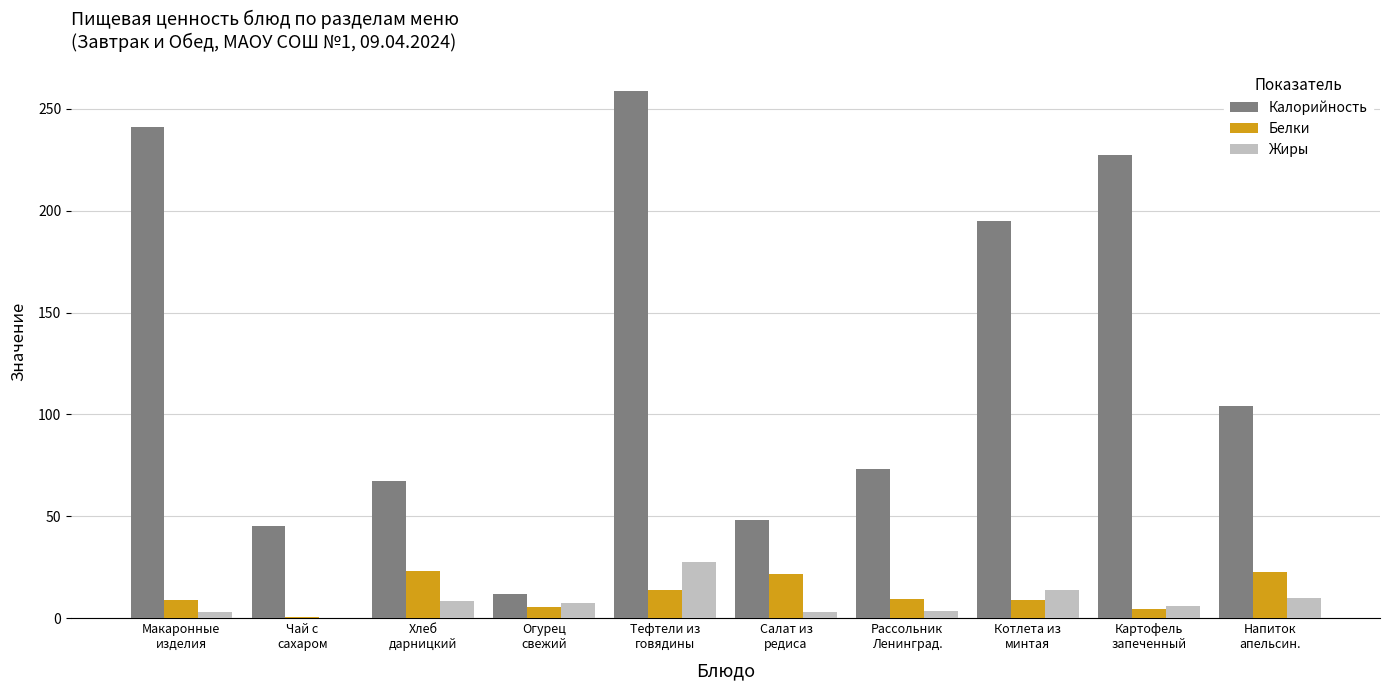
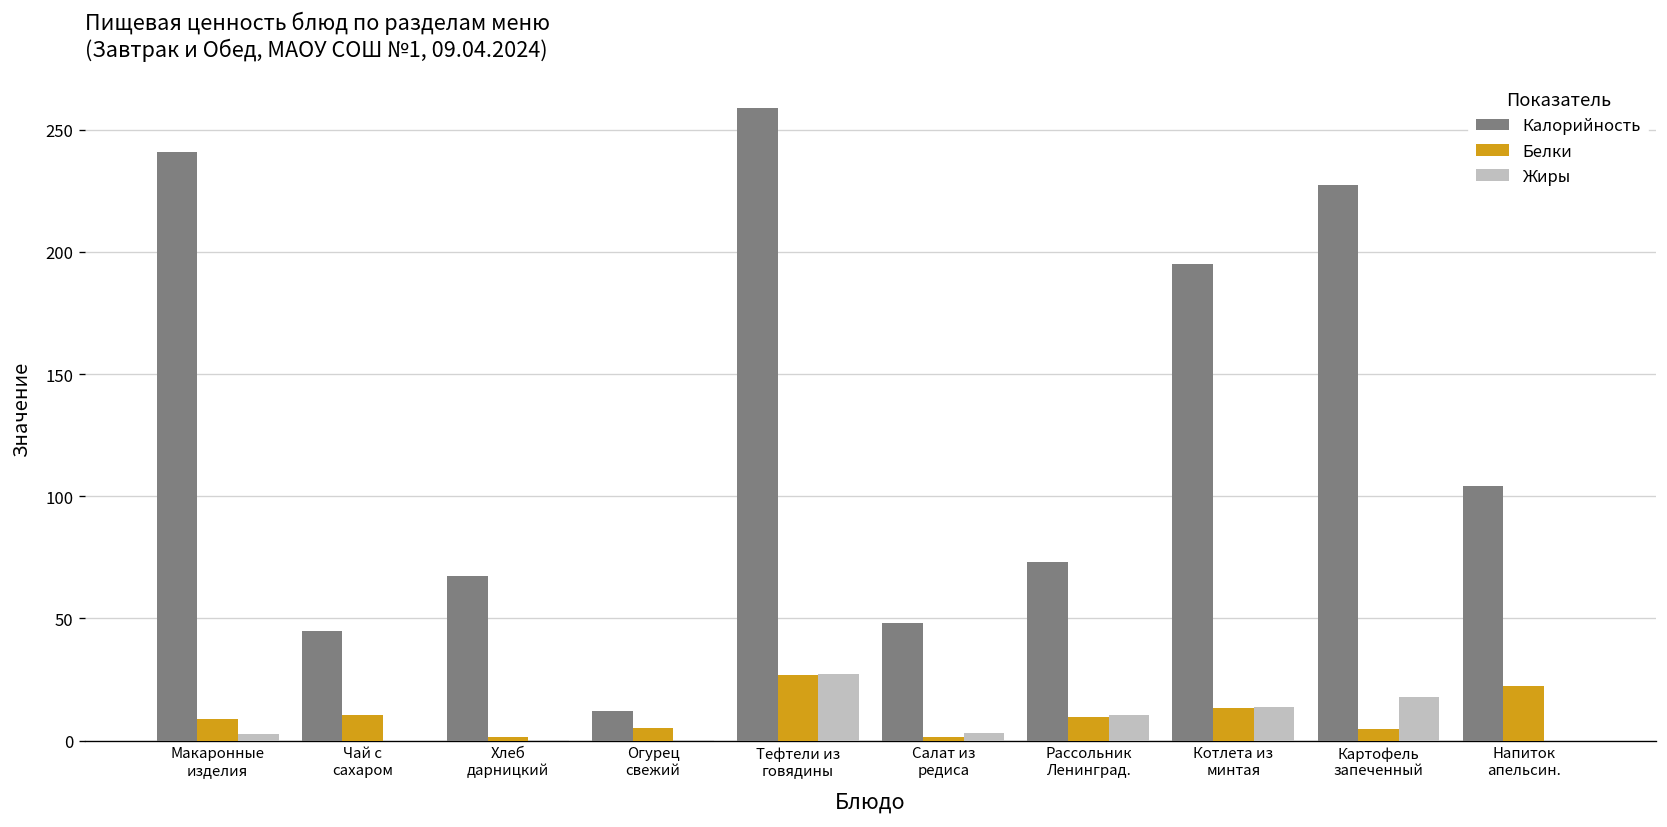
  {
    "Калорийность": {
      "Макаронные изделия": 241,
      "Чай с сахаром": 45,
      "Хлеб дарницкий": 68,
      "Огурец свежий": 12,
      "Тефтели из говядины": 259,
      "Салат из редиса": 48,
      "Рассольник Ленинград.": 73,
      "Котлета из минтая": 195,
      "Картофель запеченный": 227,
      "Напиток апельсин.": 104
    },
    "Белки": {
      "Макаронные изделия": 9,
-     "Чай с сахаром": 0,
-     "Хлеб дарницкий": 23,
+     "Чай с сахаром": 10,
+     "Хлеб дарницкий": 2,
      "Огурец свежий": 5,
-     "Тефтели из говядины": 14,
-     "Салат из редиса": 22,
+     "Тефтели из говядины": 27,
+     "Салат из редиса": 2,
      "Рассольник Ленинград.": 10,
-     "Котлета из минтая": 9,
+     "Котлета из минтая": 13,
      "Картофель запеченный": 5,
      "Напиток апельсин.": 23
    },
    "Жиры": {
      "Макаронные изделия": 3,
      "Чай с сахаром": 0,
-     "Хлеб дарницкий": 8,
-     "Огурец свежий": 7,
+     "Хлеб дарницкий": 0,
+     "Огурец свежий": 0,
      "Тефтели из говядины": 27,
      "Салат из редиса": 3,
-     "Рассольник Ленинград.": 4,
+     "Рассольник Ленинград.": 10,
      "Котлета из минтая": 14,
-     "Картофель запеченный": 6,
-     "Напиток апельсин.": 10
+     "Картофель запеченный": 18,
+     "Напиток апельсин.": 0
    }
  }
